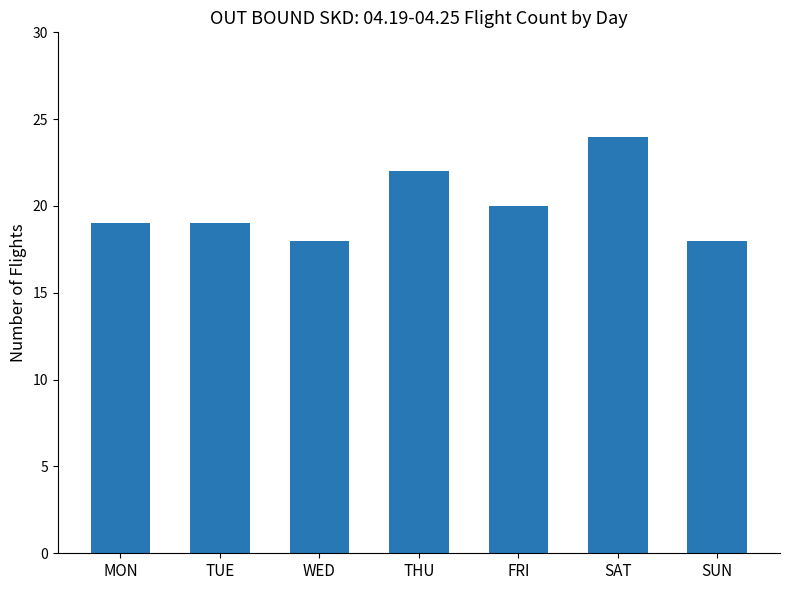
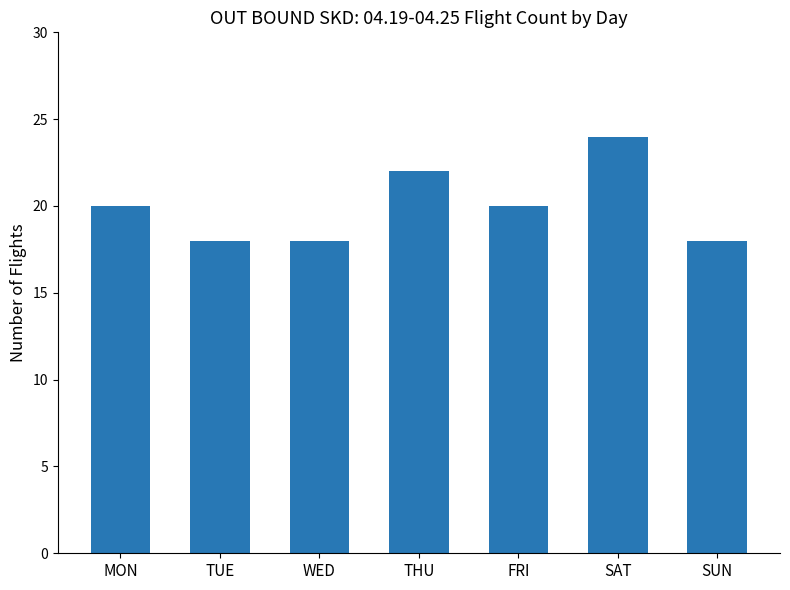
  {
-   "MON": 19,
-   "TUE": 19,
+   "MON": 20,
+   "TUE": 18,
    "WED": 18,
    "THU": 22,
    "FRI": 20,
    "SAT": 24,
    "SUN": 18
  }
